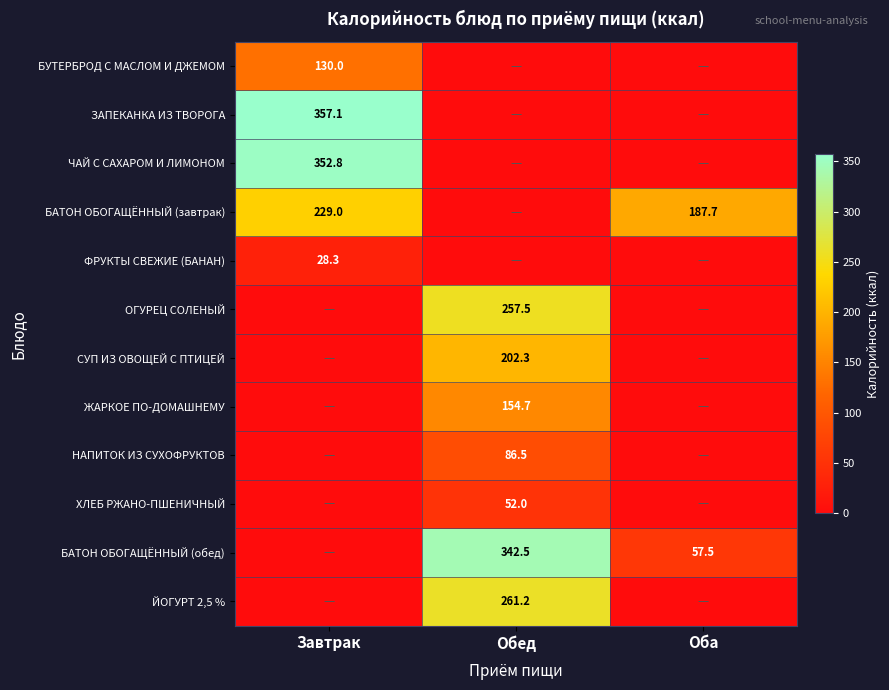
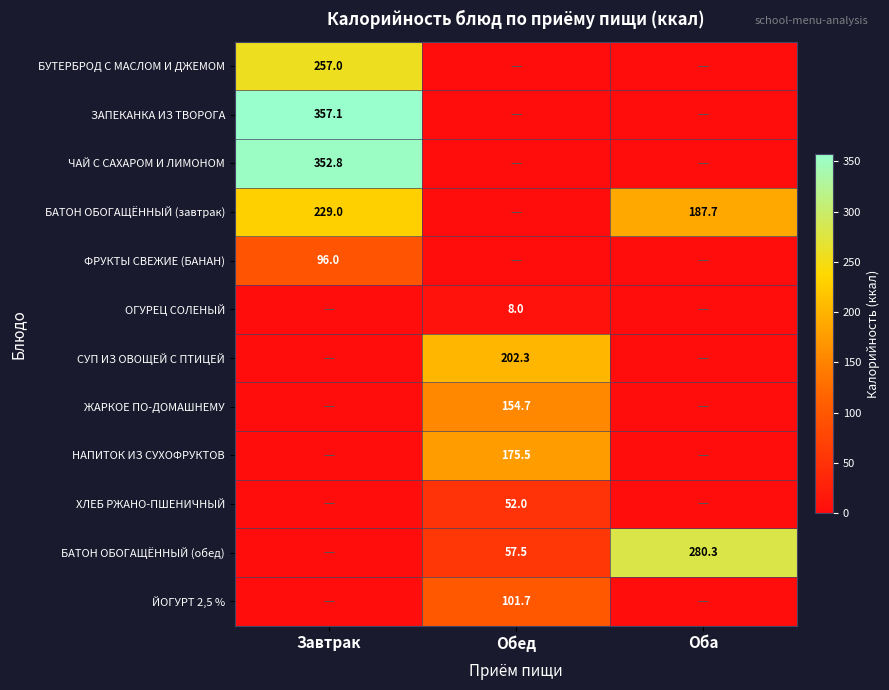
  {
    "БУТЕРБРОД С МАСЛОМ И ДЖЕМОМ": {
-     "Завтрак": 130.0
+     "Завтрак": 257.0
    },
    "ЗАПЕКАНКА ИЗ ТВОРОГА": {
      "Завтрак": 357.1
    },
    "ЧАЙ С САХАРОМ И ЛИМОНОМ": {
      "Завтрак": 352.8
    },
    "БАТОН ОБОГАЩЁННЫЙ (завтрак)": {
      "Завтрак": 229.0,
      "Оба": 187.7
    },
    "ФРУКТЫ СВЕЖИЕ (БАНАН)": {
-     "Завтрак": 28.3
+     "Завтрак": 96.0
    },
    "ОГУРЕЦ СОЛЕНЫЙ": {
-     "Обед": 257.5
+     "Обед": 8.0
    },
    "СУП ИЗ ОВОЩЕЙ С ПТИЦЕЙ": {
      "Обед": 202.3
    },
    "ЖАРКОЕ ПО-ДОМАШНЕМУ": {
      "Обед": 154.7
    },
    "НАПИТОК ИЗ СУХОФРУКТОВ": {
-     "Обед": 86.5
+     "Обед": 175.5
    },
    "ХЛЕБ РЖАНО-ПШЕНИЧНЫЙ": {
      "Обед": 52.0
    },
    "БАТОН ОБОГАЩЁННЫЙ (обед)": {
-     "Обед": 342.5,
-     "Оба": 57.5
+     "Обед": 57.5,
+     "Оба": 280.3
    },
    "ЙОГУРТ 2,5 %": {
-     "Обед": 261.2
+     "Обед": 101.7
    }
  }
